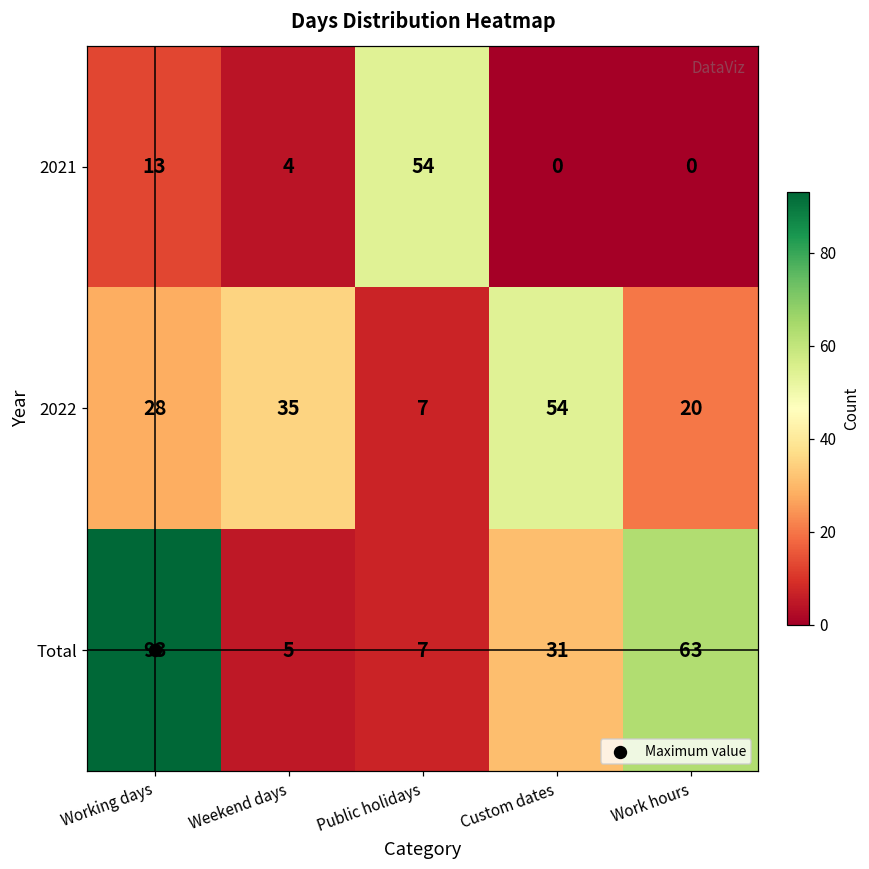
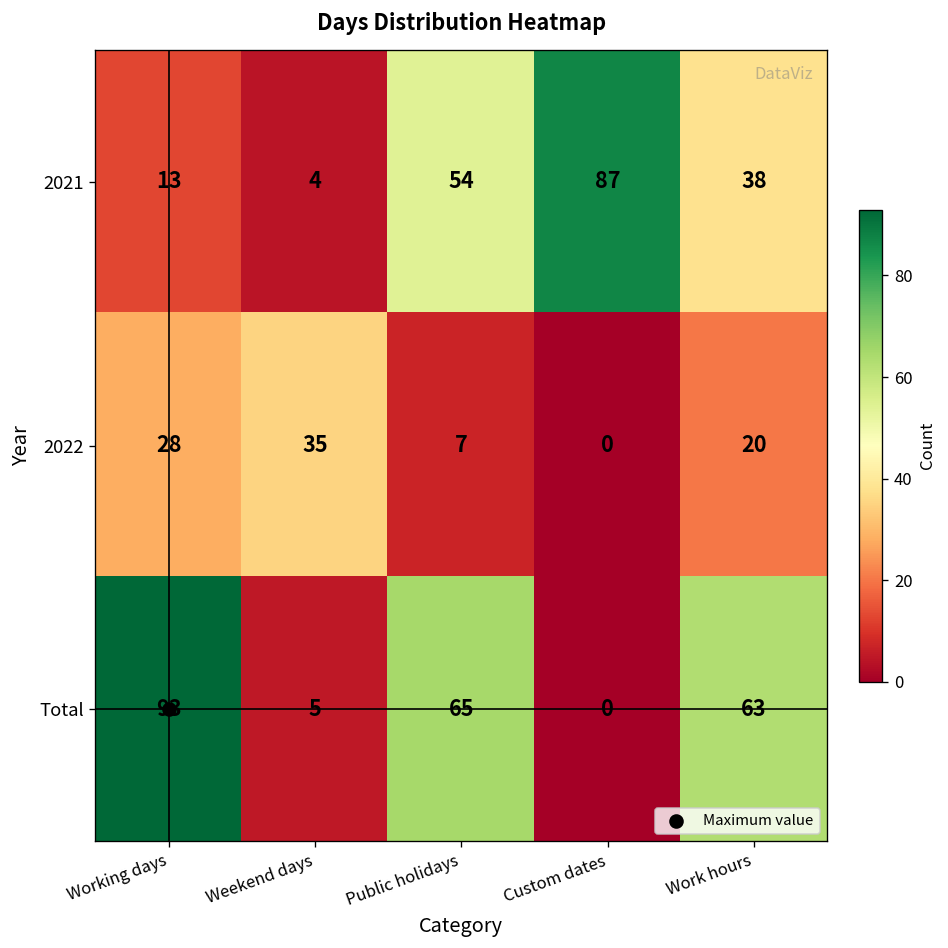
  {
    "2021": {
      "Working days": 13,
      "Weekend days": 4,
      "Public holidays": 54,
-     "Custom dates": 0,
-     "Work hours": 0
+     "Custom dates": 87,
+     "Work hours": 38
    },
    "2022": {
      "Working days": 28,
      "Weekend days": 35,
      "Public holidays": 7,
-     "Custom dates": 54,
+     "Custom dates": 0,
      "Work hours": 20
    },
    "Total": {
      "Weekend days": 5,
-     "Public holidays": 7,
-     "Custom dates": 31,
+     "Public holidays": 65,
+     "Custom dates": 0,
      "Work hours": 63
    }
  }
